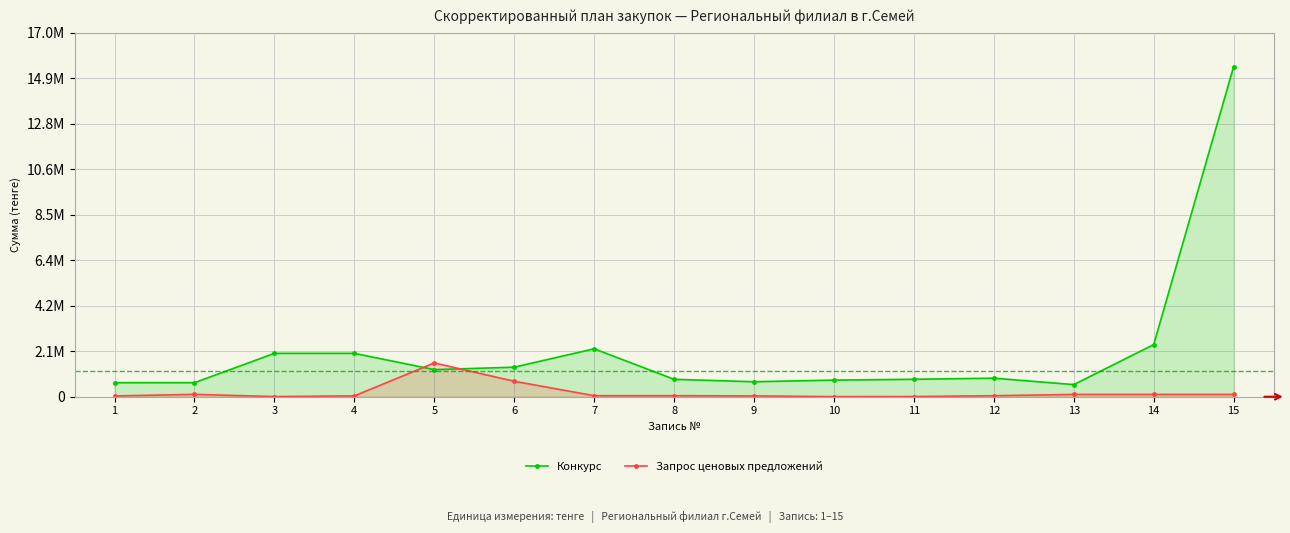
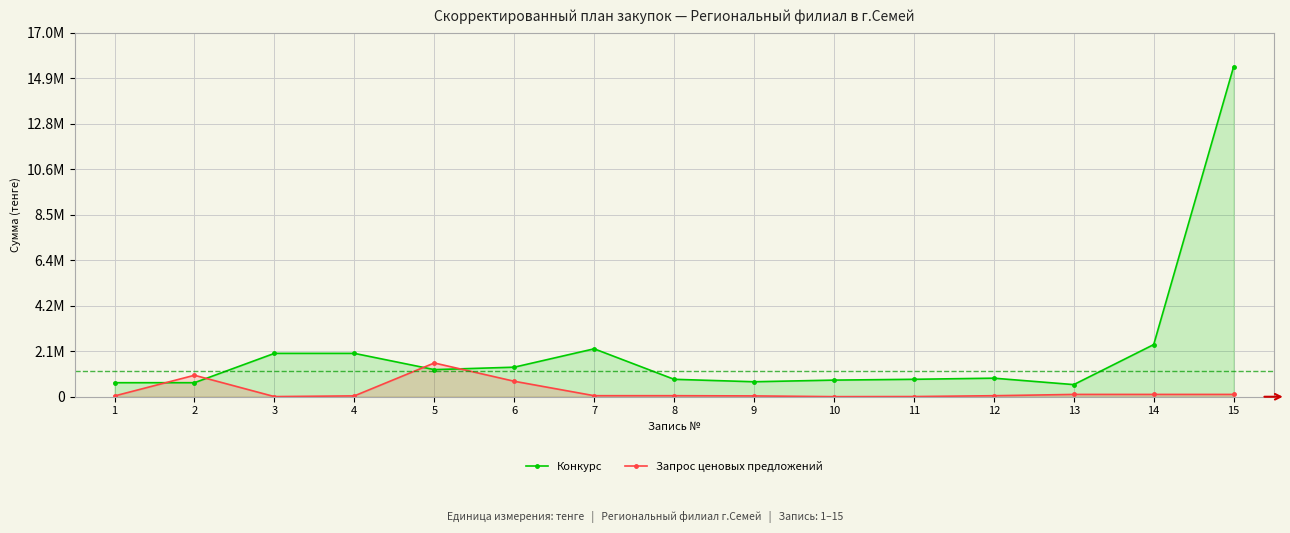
  {
    "Конкурс": {
      "1": 700000,
      "2": 700000,
      "3": 2000000,
      "4": 2000000,
      "5": 1300000,
      "6": 1400000,
      "7": 2200000,
      "8": 800000,
      "9": 700000,
      "10": 800000,
      "11": 800000,
      "12": 900000,
      "13": 600000,
      "14": 2400000,
      "15": 15400000
    },
    "Запрос ценовых предложений": {
      "1": 0,
-     "2": 100000,
+     "2": 1000000,
      "3": 0,
      "4": 0,
      "5": 1600000,
      "6": 700000,
      "7": 0,
      "8": 0,
      "9": 0,
      "10": 0,
      "11": 0,
      "12": 0,
      "13": 100000,
      "14": 100000,
      "15": 100000
    }
  }
